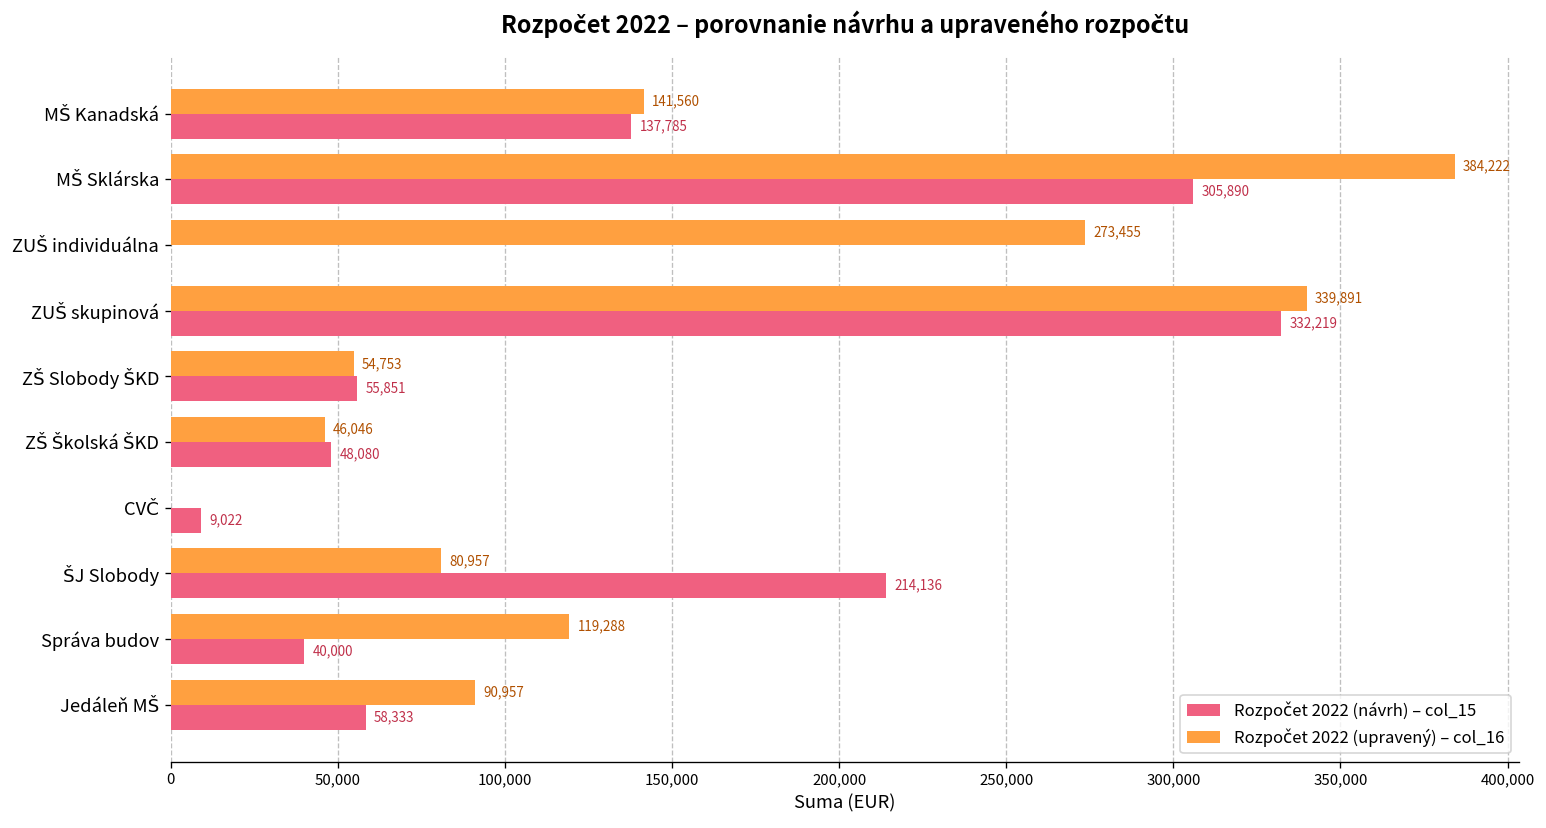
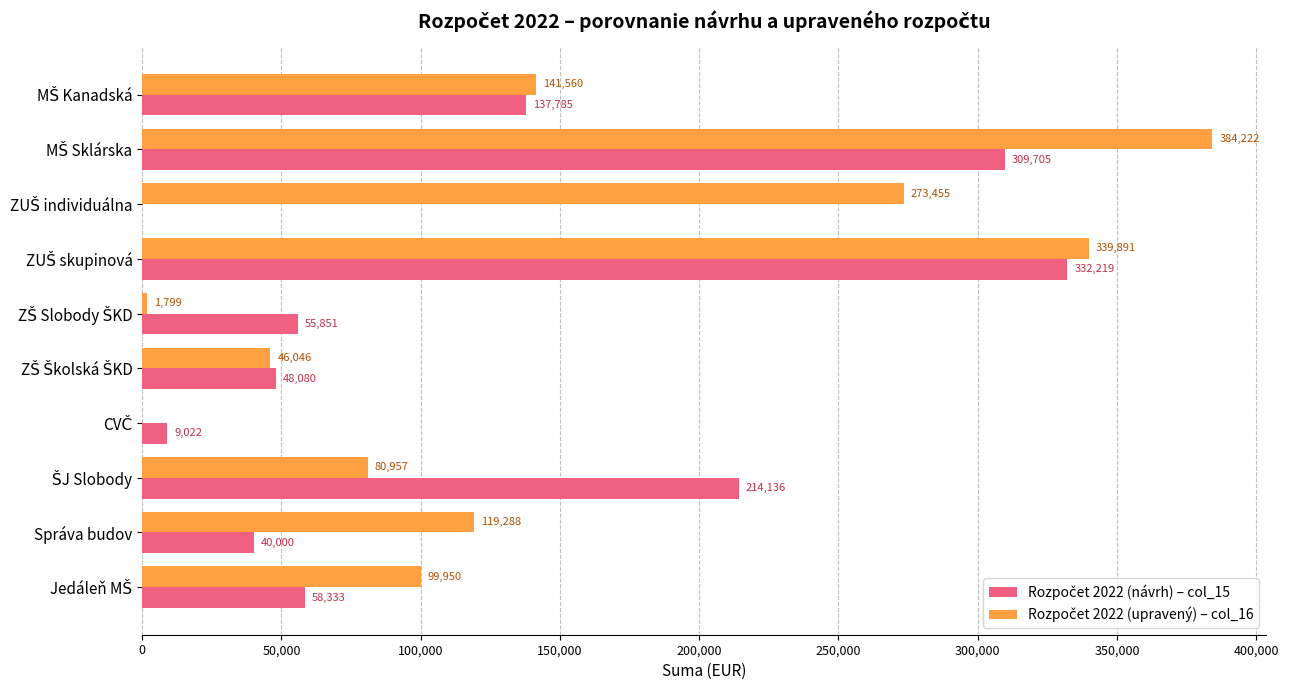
  {
    "Rozpočet 2022 (návrh) – col_15": {
      "MŠ Kanadská": "137,785",
-     "MŠ Sklárska": "305,890",
+     "MŠ Sklárska": "309,705",
      "ZUŠ skupinová": "332,219",
      "ZŠ Slobody ŠKD": "55,851",
      "ZŠ Školská ŠKD": "48,080",
      "CVČ": "9,022",
      "ŠJ Slobody": "214,136",
      "Správa budov": "40,000",
      "Jedáleň MŠ": "58,333"
    },
    "Rozpočet 2022 (upravený) – col_16": {
      "MŠ Kanadská": "141,560",
      "MŠ Sklárska": "384,222",
      "ZUŠ individuálna": "273,455",
      "ZUŠ skupinová": "339,891",
-     "ZŠ Slobody ŠKD": "54,753",
+     "ZŠ Slobody ŠKD": "1,799",
      "ZŠ Školská ŠKD": "46,046",
      "ŠJ Slobody": "80,957",
      "Správa budov": "119,288",
-     "Jedáleň MŠ": "90,957"
+     "Jedáleň MŠ": "99,950"
    }
  }
